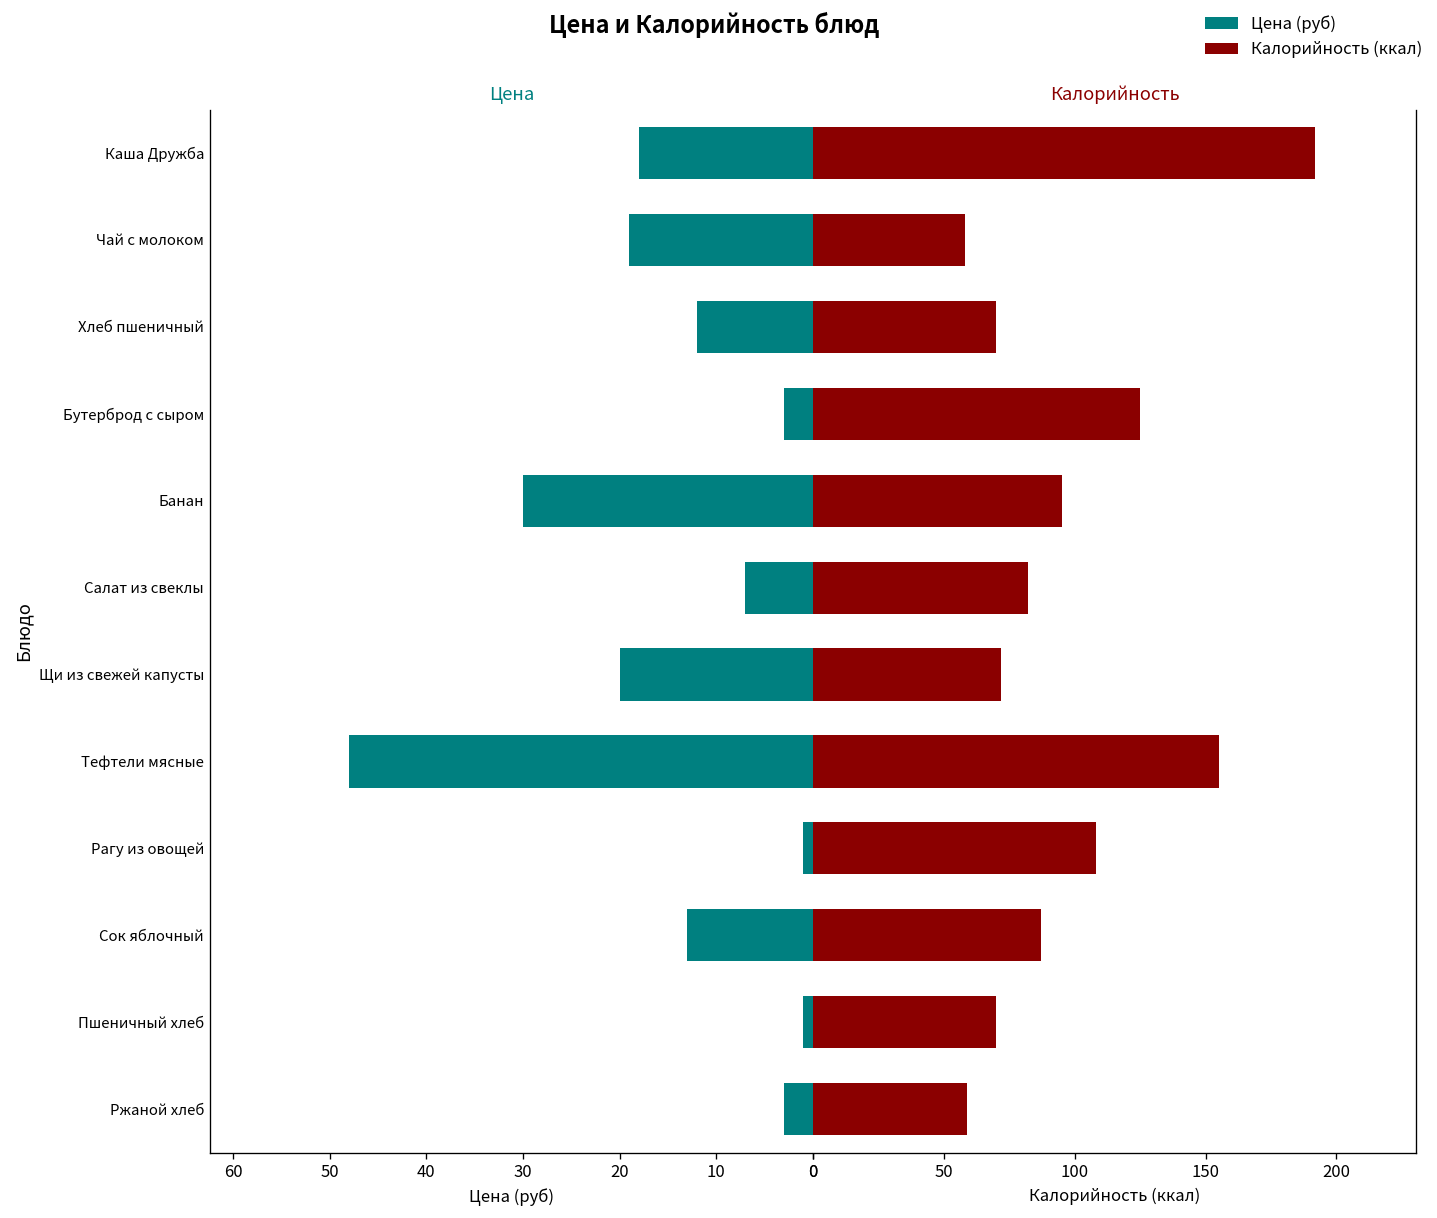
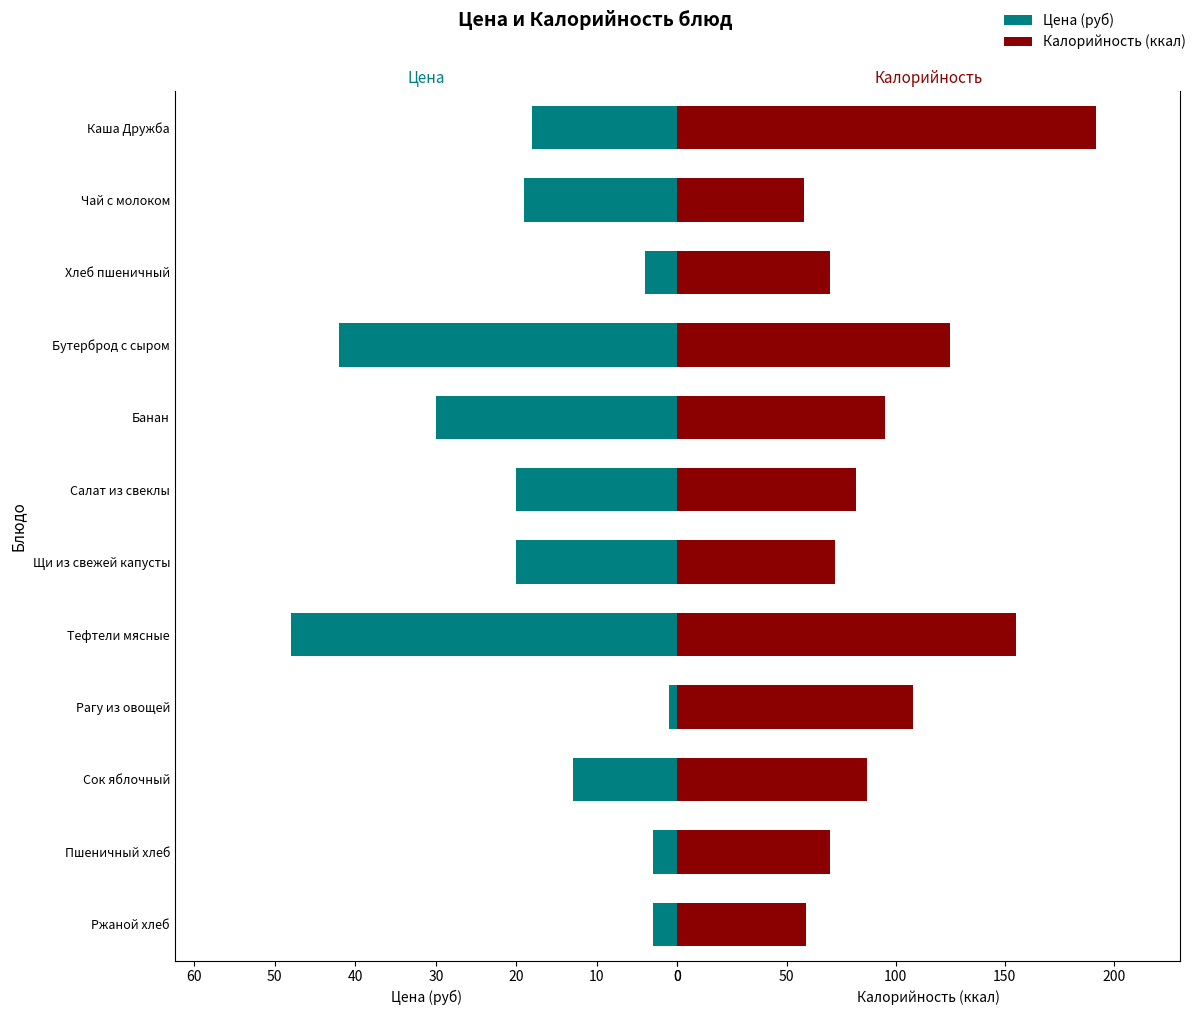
  {
    "Цена": {
      "Каша Дружба": 18,
      "Чай с молоком": 19,
-     "Хлеб пшеничный": 12,
-     "Бутерброд с сыром": 3,
+     "Хлеб пшеничный": 4,
+     "Бутерброд с сыром": 42,
      "Банан": 30,
-     "Салат из свеклы": 7,
+     "Салат из свеклы": 20,
      "Щи из свежей капусты": 20,
      "Тефтели мясные": 48,
      "Рагу из овощей": 1,
      "Сок яблочный": 13,
-     "Пшеничный хлеб": 1,
+     "Пшеничный хлеб": 3,
      "Ржаной хлеб": 3
    }
  }
